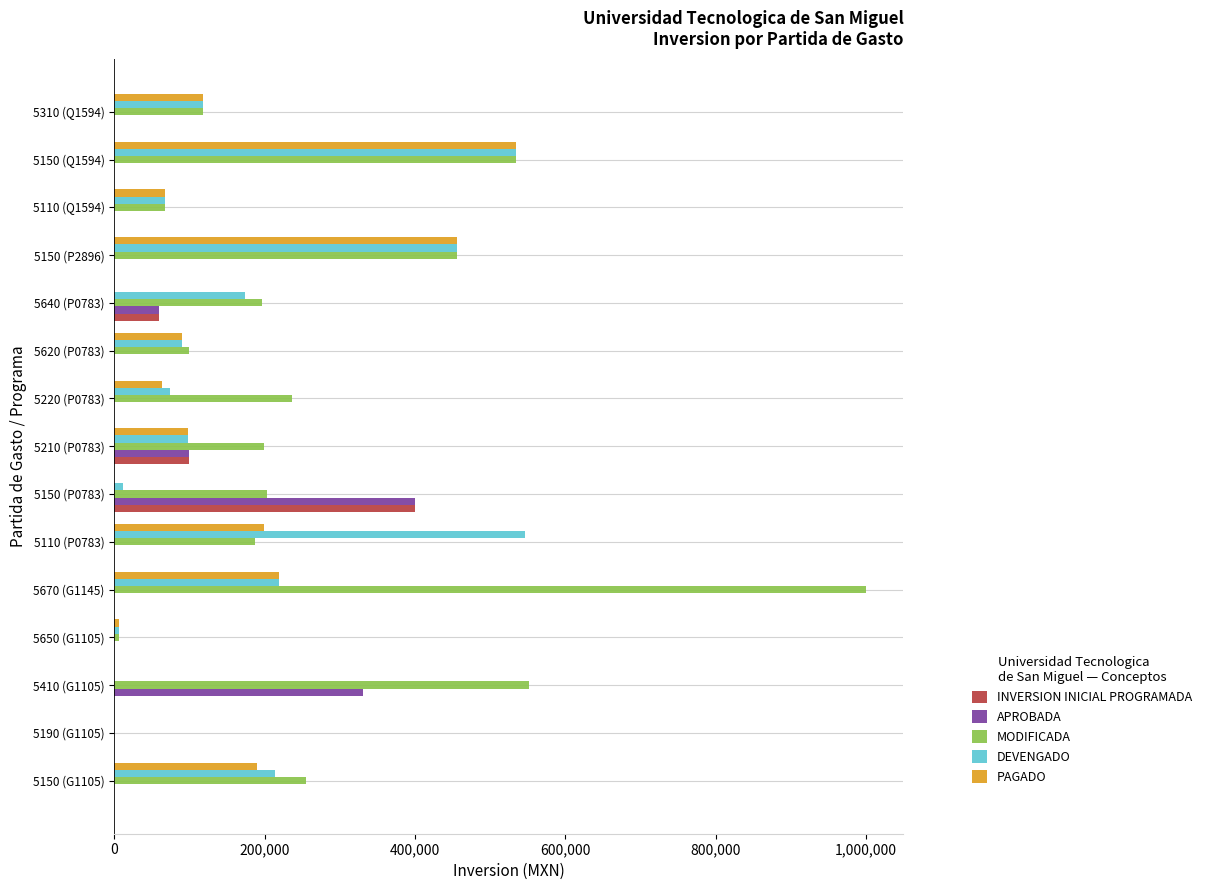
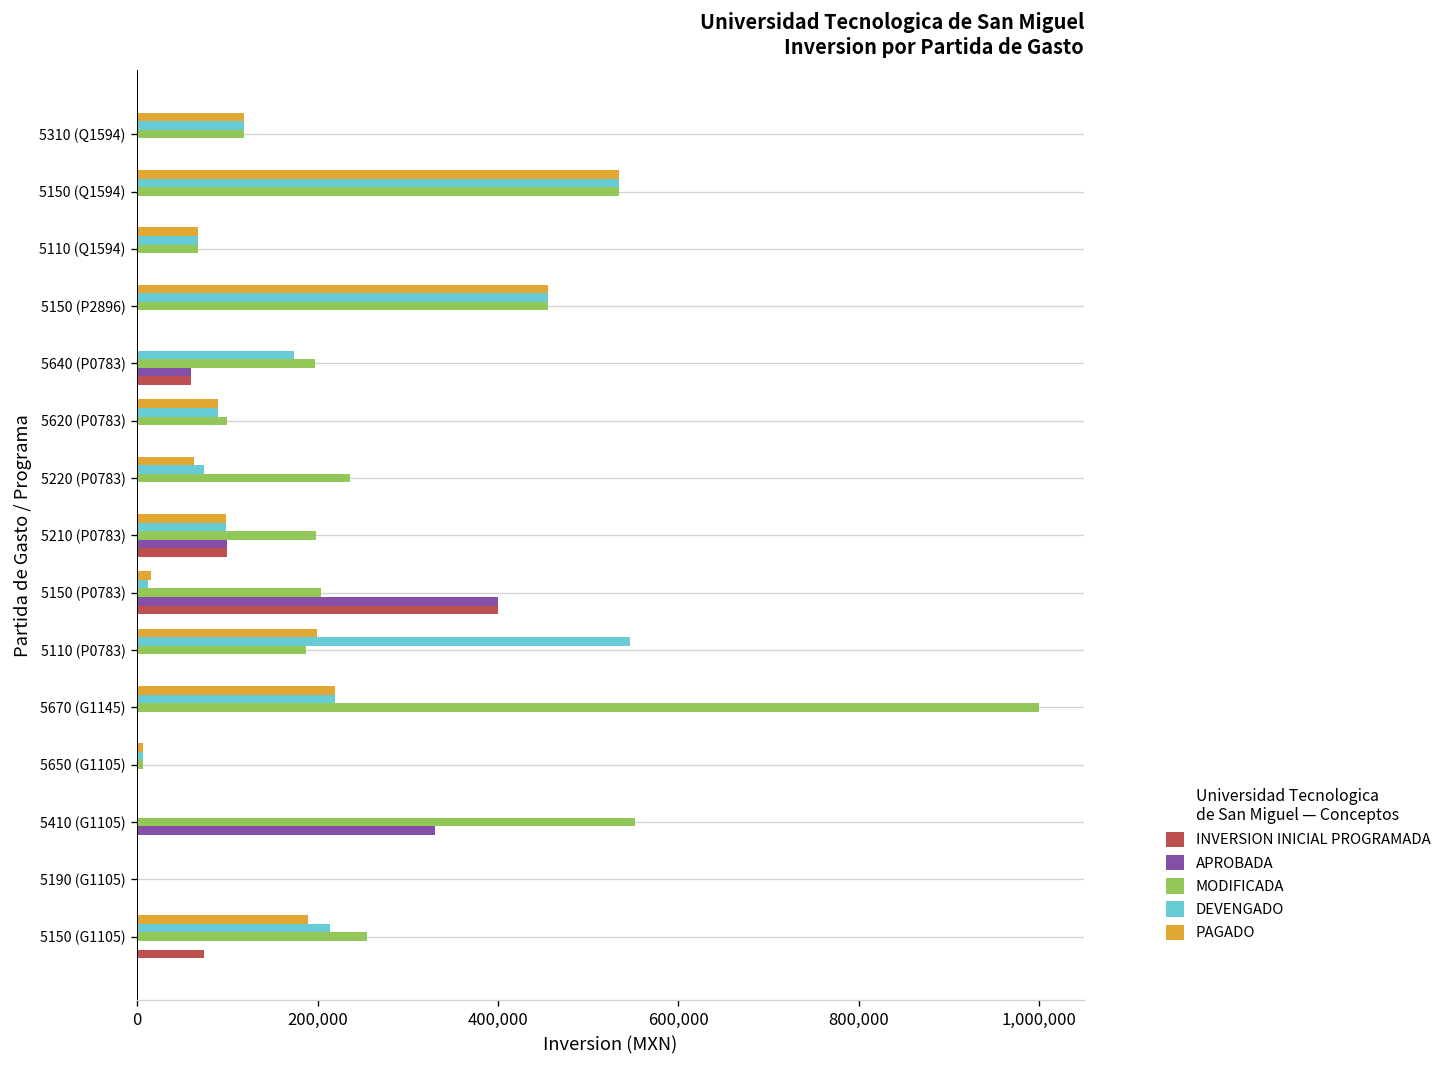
  {
    "INVERSION INICIAL PROGRAMADA": {
      "5310 (Q1594)": "0",
      "5150 (Q1594)": "0",
      "5110 (Q1594)": "0",
      "5150 (P2896)": "0",
      "5640 (P0783)": "60,000",
      "5620 (P0783)": "0",
      "5220 (P0783)": "0",
      "5210 (P0783)": "100,000",
      "5150 (P0783)": "400,000",
      "5110 (P0783)": "0",
      "5670 (G1145)": "0",
      "5650 (G1105)": "0",
      "5410 (G1105)": "0",
      "5190 (G1105)": "0",
-     "5150 (G1105)": "0"
+     "5150 (G1105)": "70,000"
    },
    "APROBADA": {
      "5310 (Q1594)": "0",
      "5150 (Q1594)": "0",
      "5110 (Q1594)": "0",
      "5150 (P2896)": "0",
      "5640 (P0783)": "60,000",
      "5620 (P0783)": "0",
      "5220 (P0783)": "0",
      "5210 (P0783)": "100,000",
      "5150 (P0783)": "400,000",
      "5110 (P0783)": "0",
      "5670 (G1145)": "0",
      "5650 (G1105)": "0",
      "5410 (G1105)": "330,000",
      "5190 (G1105)": "0",
      "5150 (G1105)": "0"
    },
    "MODIFICADA": {
      "5310 (Q1594)": "120,000",
      "5150 (Q1594)": "530,000",
      "5110 (Q1594)": "70,000",
      "5150 (P2896)": "460,000",
      "5640 (P0783)": "200,000",
      "5620 (P0783)": "100,000",
      "5220 (P0783)": "240,000",
      "5210 (P0783)": "200,000",
      "5150 (P0783)": "200,000",
      "5110 (P0783)": "190,000",
      "5670 (G1145)": "1,000,000",
      "5650 (G1105)": "10,000",
      "5410 (G1105)": "550,000",
      "5190 (G1105)": "0",
      "5150 (G1105)": "250,000"
    },
    "DEVENGADO": {
      "5310 (Q1594)": "120,000",
      "5150 (Q1594)": "530,000",
      "5110 (Q1594)": "70,000",
      "5150 (P2896)": "460,000",
      "5640 (P0783)": "170,000",
      "5620 (P0783)": "90,000",
      "5220 (P0783)": "70,000",
      "5210 (P0783)": "100,000",
      "5150 (P0783)": "10,000",
      "5110 (P0783)": "550,000",
      "5670 (G1145)": "220,000",
      "5650 (G1105)": "10,000",
      "5410 (G1105)": "0",
      "5190 (G1105)": "0",
      "5150 (G1105)": "210,000"
    },
    "PAGADO": {
      "5310 (Q1594)": "120,000",
      "5150 (Q1594)": "530,000",
      "5110 (Q1594)": "70,000",
      "5150 (P2896)": "460,000",
      "5640 (P0783)": "0",
      "5620 (P0783)": "90,000",
      "5220 (P0783)": "60,000",
      "5210 (P0783)": "100,000",
-     "5150 (P0783)": "0",
+     "5150 (P0783)": "20,000",
      "5110 (P0783)": "200,000",
      "5670 (G1145)": "220,000",
      "5650 (G1105)": "10,000",
      "5410 (G1105)": "0",
      "5190 (G1105)": "0",
      "5150 (G1105)": "190,000"
    }
  }
